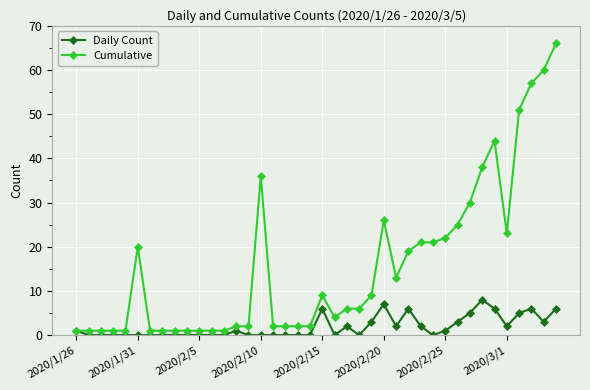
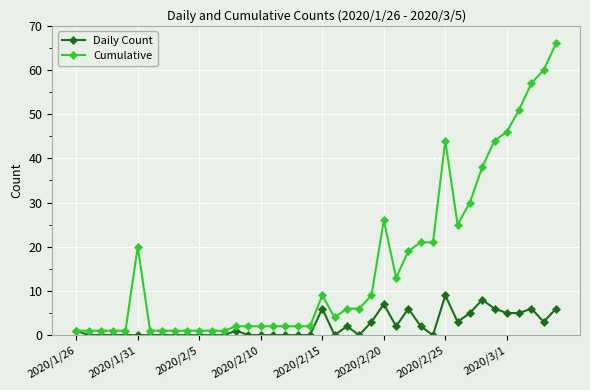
  {
    "Daily Count": {
      "2020/1/31": 0,
      "2020/2/5": 0,
      "2020/2/10": 0,
      "2020/2/15": 6,
      "2020/2/20": 7,
-     "2020/2/25": 1,
-     "2020/3/1": 2
+     "2020/2/25": 9,
+     "2020/3/1": 5
    },
    "Cumulative": {
      "2020/1/31": 20,
      "2020/2/5": 1,
-     "2020/2/10": 36,
+     "2020/2/10": 2,
      "2020/2/15": 9,
      "2020/2/20": 26,
-     "2020/2/25": 22,
-     "2020/3/1": 23
+     "2020/2/25": 44,
+     "2020/3/1": 46
    }
  }
